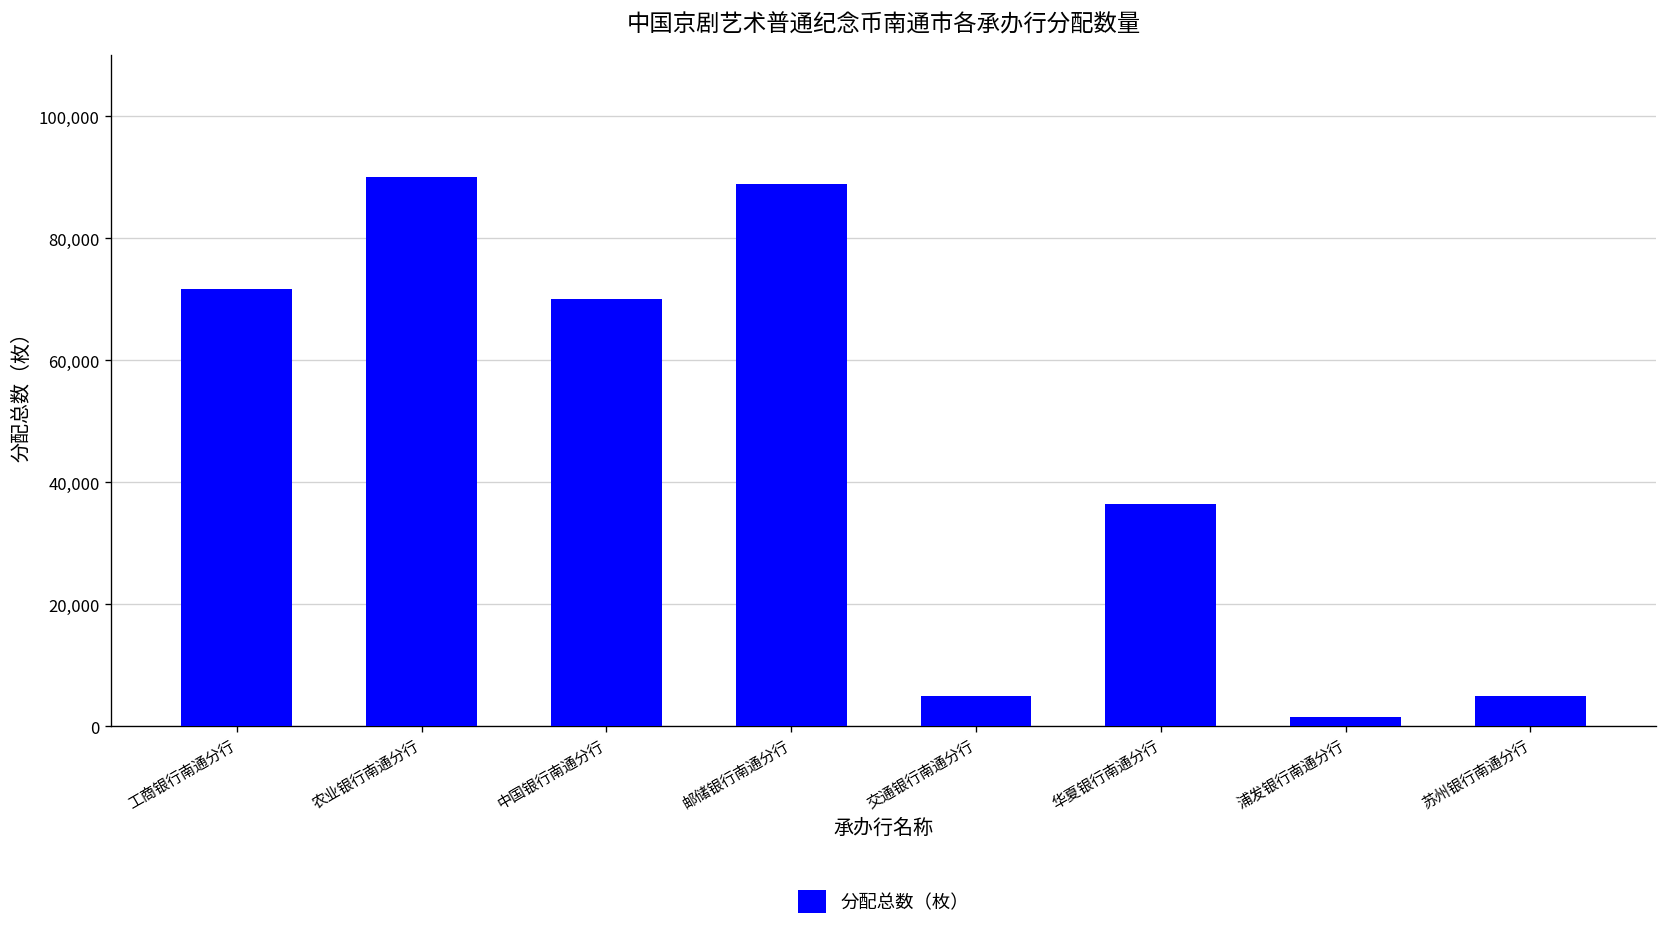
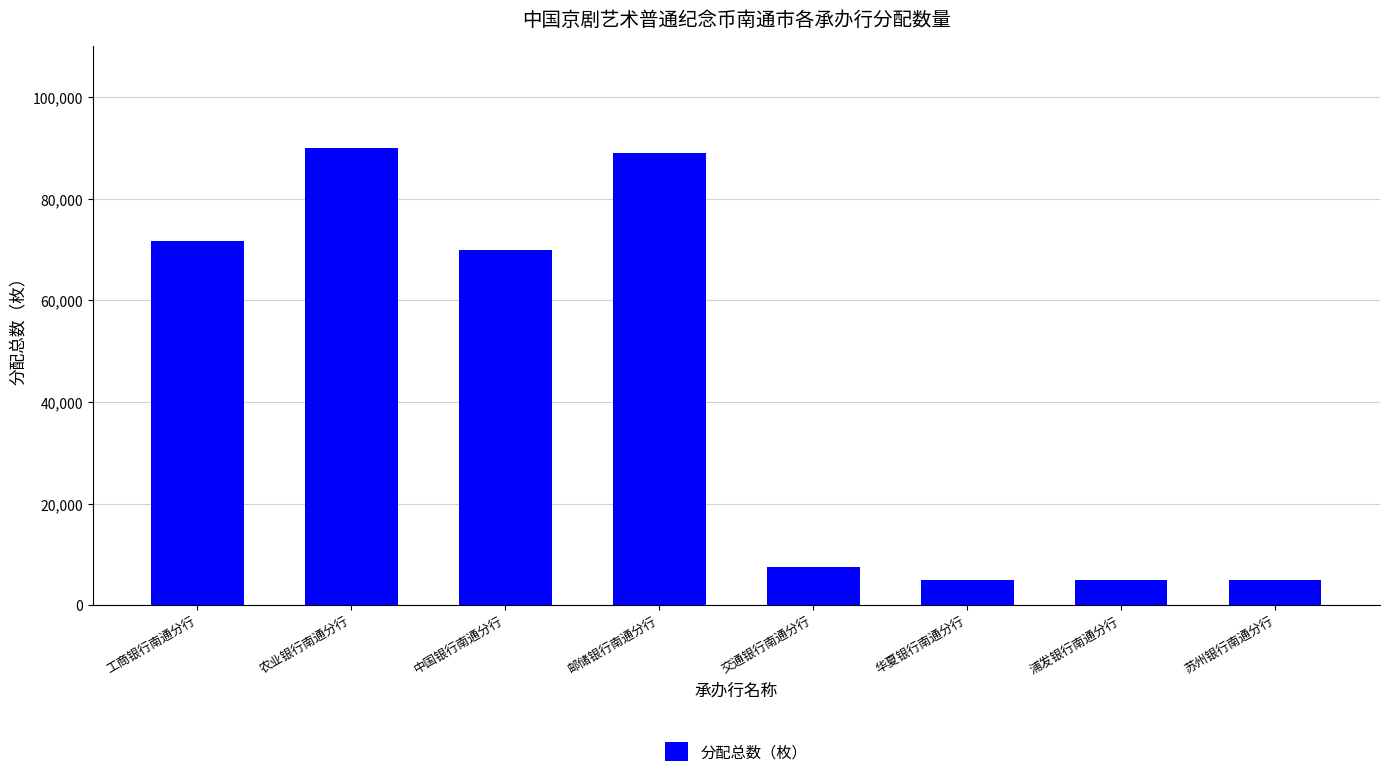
  {
    "工商银行南通分行": "72,000",
    "农业银行南通分行": "90,000",
    "中国银行南通分行": "70,000",
    "邮储银行南通分行": "89,000",
-   "交通银行南通分行": "5,000",
-   "华夏银行南通分行": "36,000",
-   "浦发银行南通分行": "1,000",
+   "交通银行南通分行": "8,000",
+   "华夏银行南通分行": "5,000",
+   "浦发银行南通分行": "5,000",
    "苏州银行南通分行": "5,000"
  }
